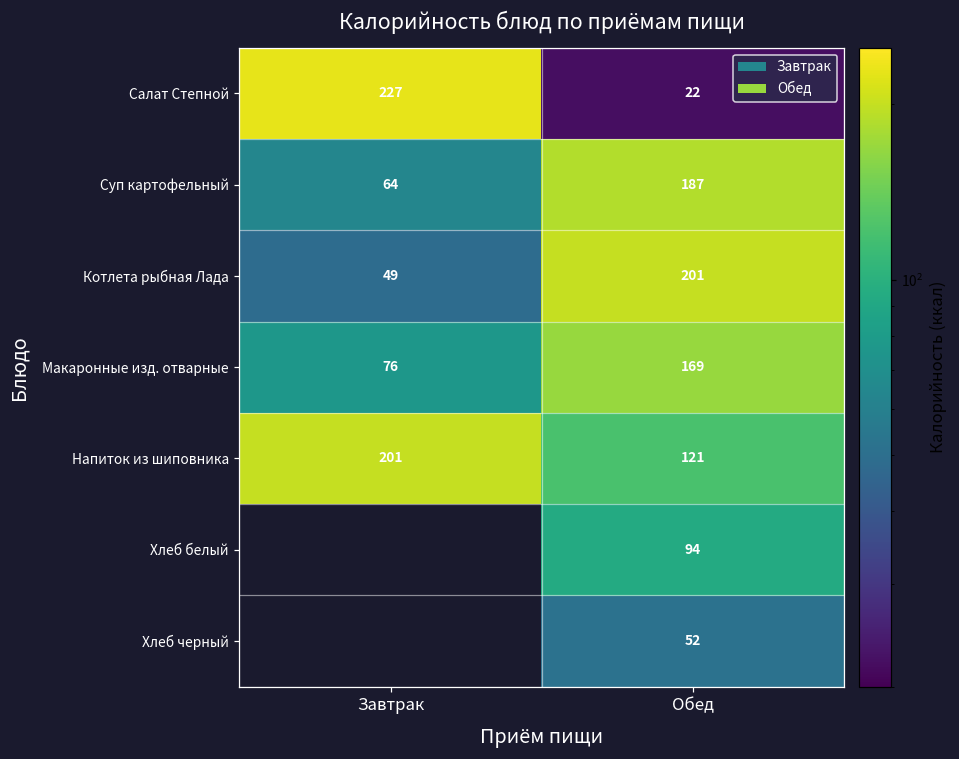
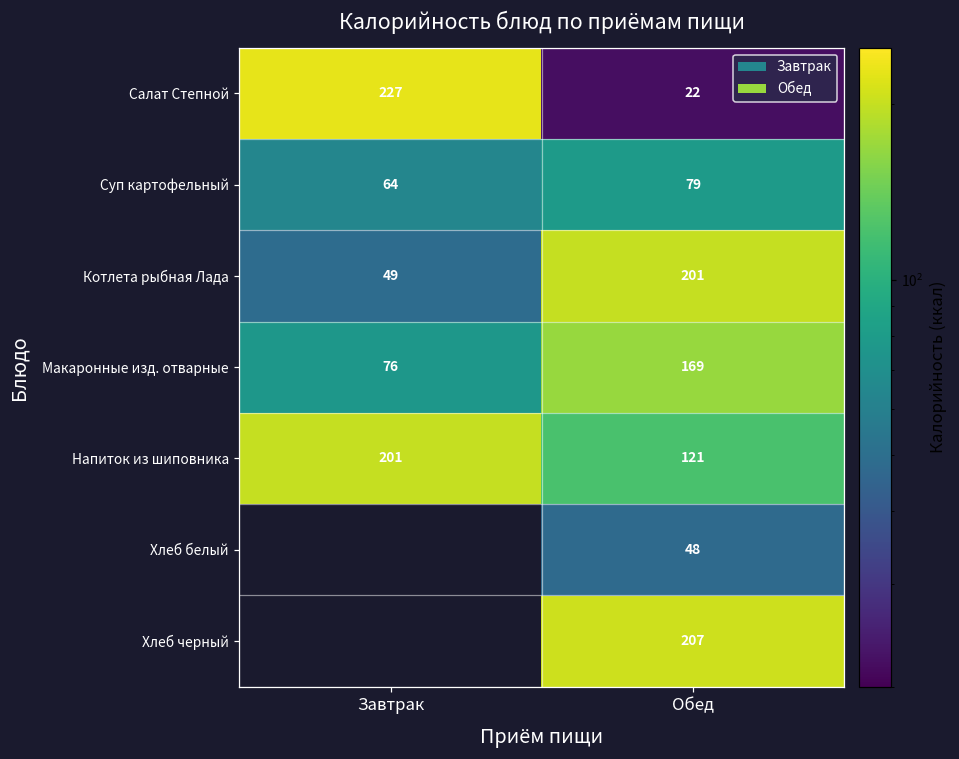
  {
    "Салат Степной": {
      "Завтрак": 227,
      "Обед": 22
    },
    "Суп картофельный": {
      "Завтрак": 64,
-     "Обед": 187
+     "Обед": 79
    },
    "Котлета рыбная Лада": {
      "Завтрак": 49,
      "Обед": 201
    },
    "Макаронные изд. отварные": {
      "Завтрак": 76,
      "Обед": 169
    },
    "Напиток из шиповника": {
      "Завтрак": 201,
      "Обед": 121
    },
    "Хлеб белый": {
-     "Обед": 94
+     "Обед": 48
    },
    "Хлеб черный": {
-     "Обед": 52
+     "Обед": 207
    }
  }
